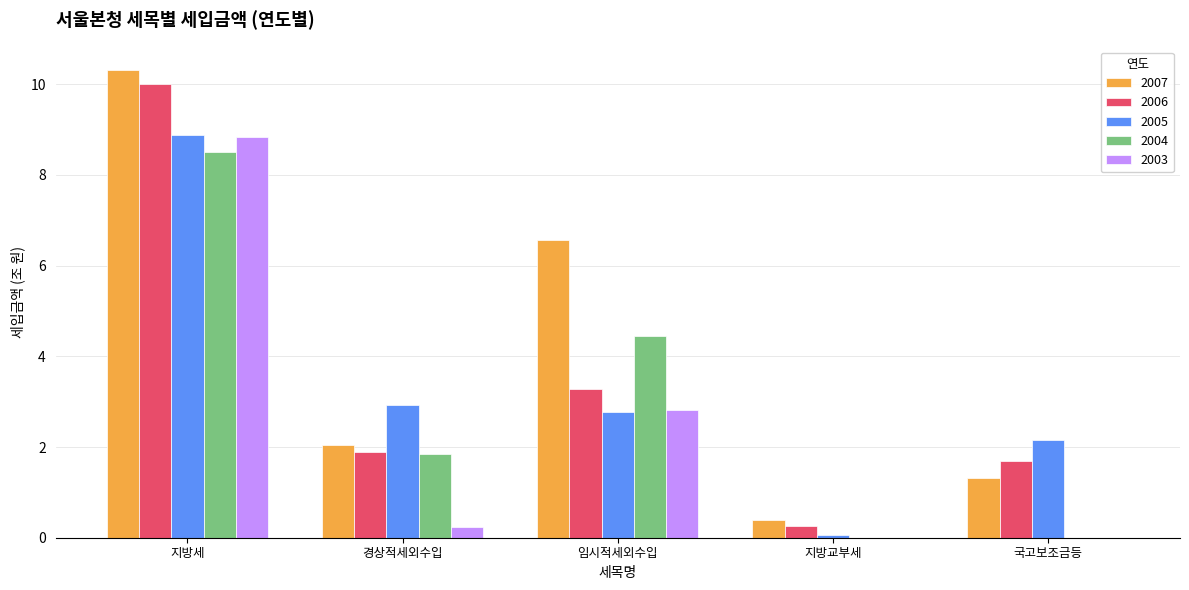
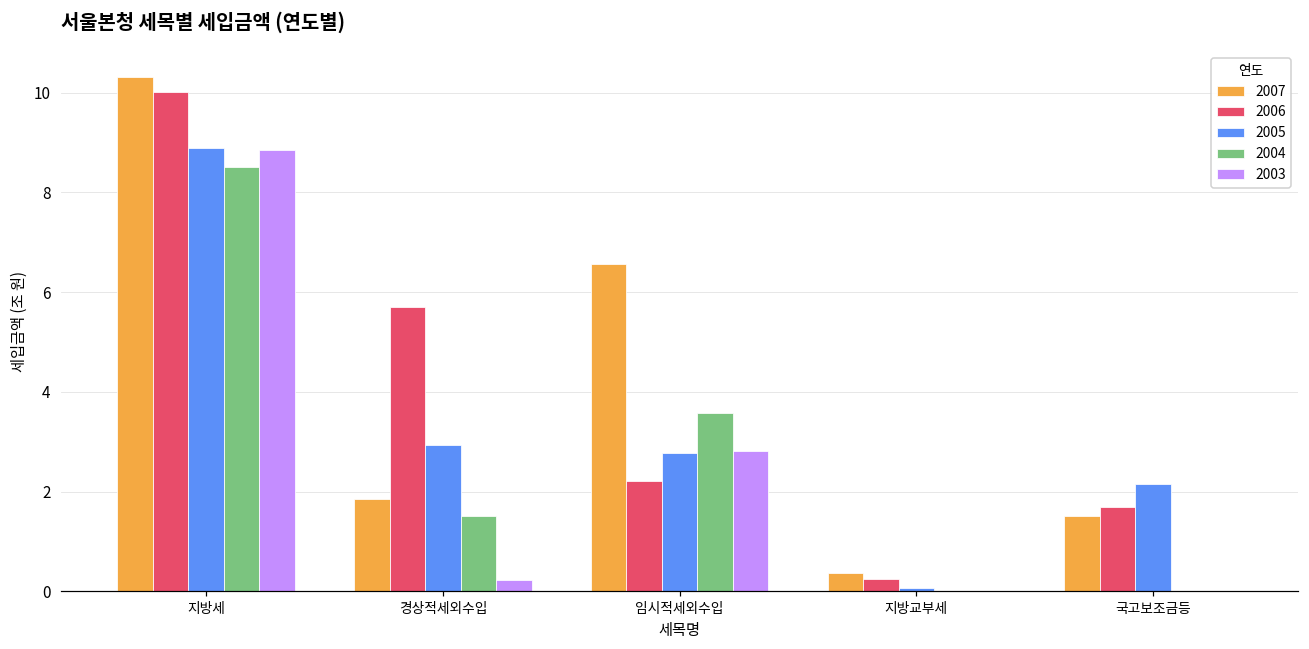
  {
    "2007": {
      "지방세": 10.3,
-     "경상적세외수입": 2.0,
+     "경상적세외수입": 1.9,
      "임시적세외수입": 6.6,
      "지방교부세": 0.4,
-     "국고보조금등": 1.3
+     "국고보조금등": 1.5
    },
    "2006": {
      "지방세": 10.0,
-     "경상적세외수입": 1.9,
-     "임시적세외수입": 3.3,
+     "경상적세외수입": 5.7,
+     "임시적세외수입": 2.2,
      "지방교부세": 0.3,
      "국고보조금등": 1.7
    },
    "2005": {
      "지방세": 8.9,
      "경상적세외수입": 2.9,
      "임시적세외수입": 2.8,
      "지방교부세": 0.1,
      "국고보조금등": 2.1
    },
    "2004": {
      "지방세": 8.5,
-     "경상적세외수입": 1.9,
-     "임시적세외수입": 4.4,
+     "경상적세외수입": 1.5,
+     "임시적세외수입": 3.6,
      "국고보조금등": 0.0
    },
    "2003": {
      "지방세": 8.8,
      "경상적세외수입": 0.2,
      "임시적세외수입": 2.8,
      "국고보조금등": 0.0
    }
  }
